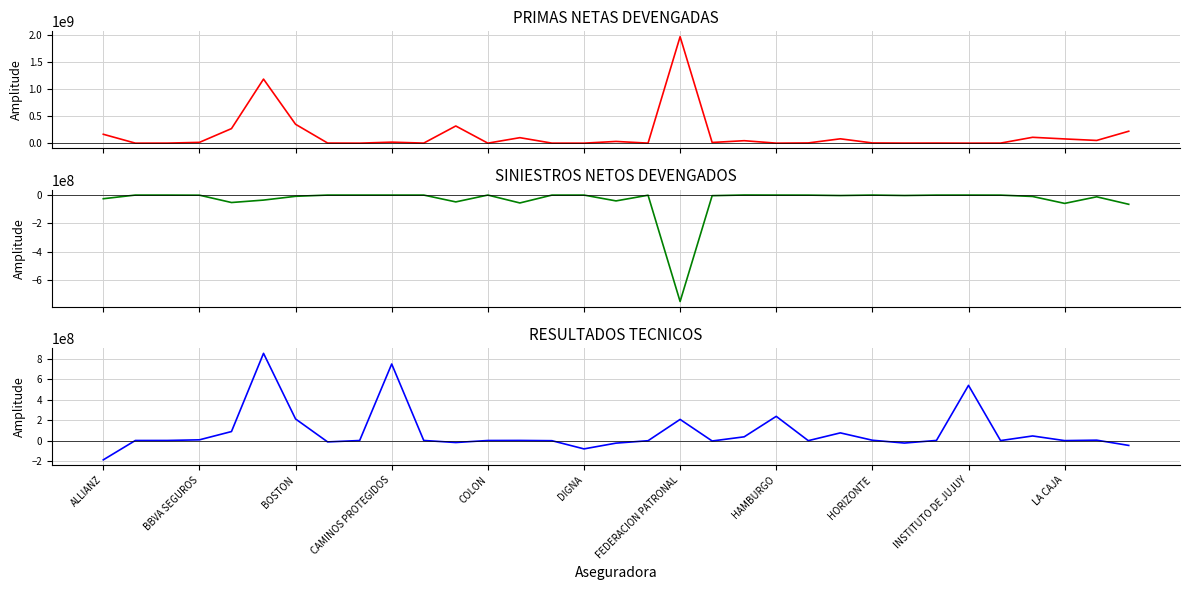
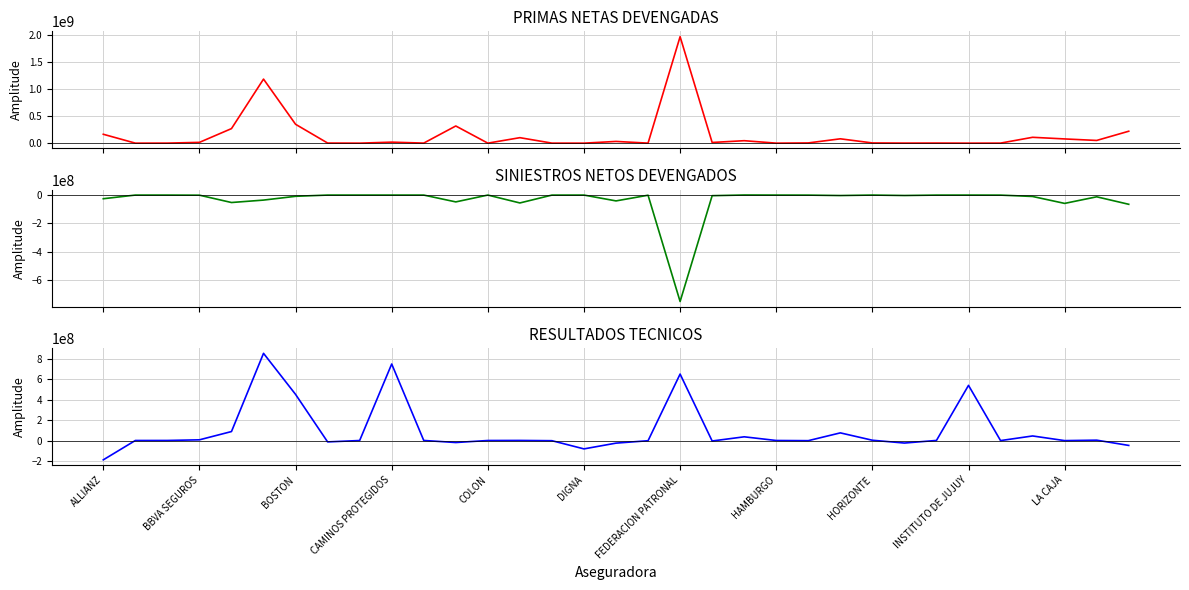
  {
    "RESULTADOS TECNICOS": {
      "ALLIANZ": -190000000,
      "BBVA SEGUROS": 10000000,
-     "BOSTON": 210000000,
+     "BOSTON": 450000000,
      "CAMINOS PROTEGIDOS": 750000000,
      "COLON": 0,
      "DIGNA": -80000000,
-     "FEDERACION PATRONAL": 210000000,
-     "HAMBURGO": 240000000,
+     "FEDERACION PATRONAL": 650000000,
+     "HAMBURGO": 0,
      "HORIZONTE": 0,
      "INSTITUTO DE JUJUY": 540000000,
      "LA CAJA": 0
    }
  }
